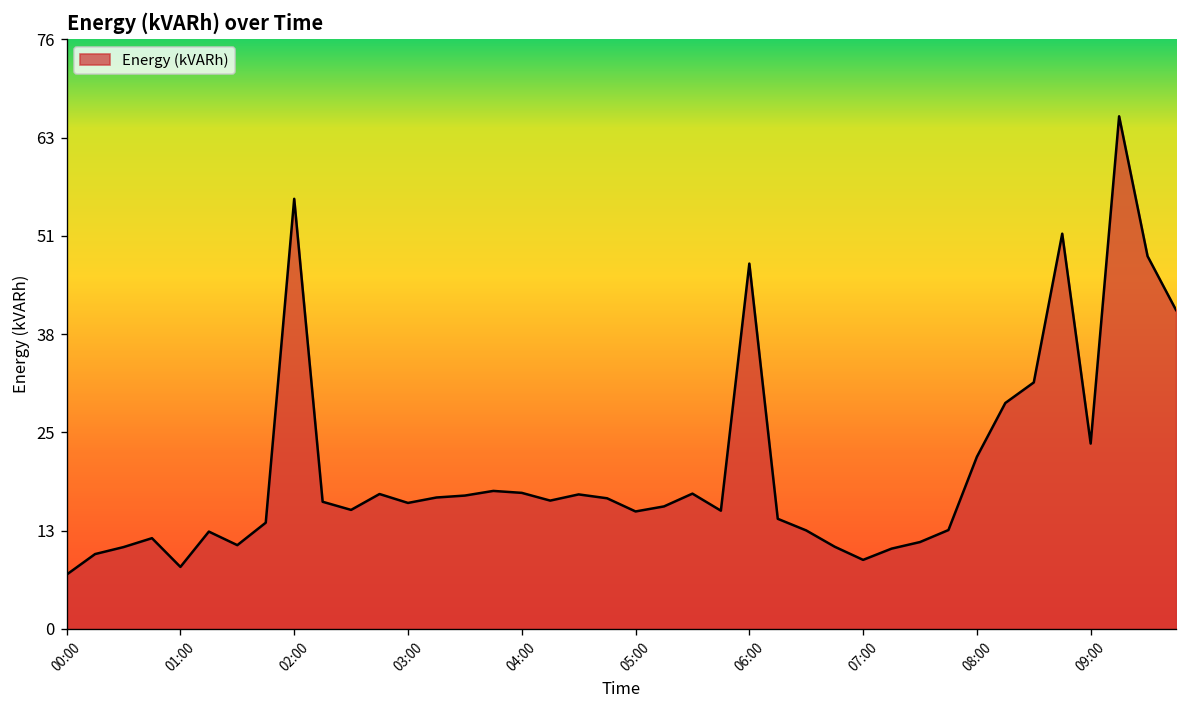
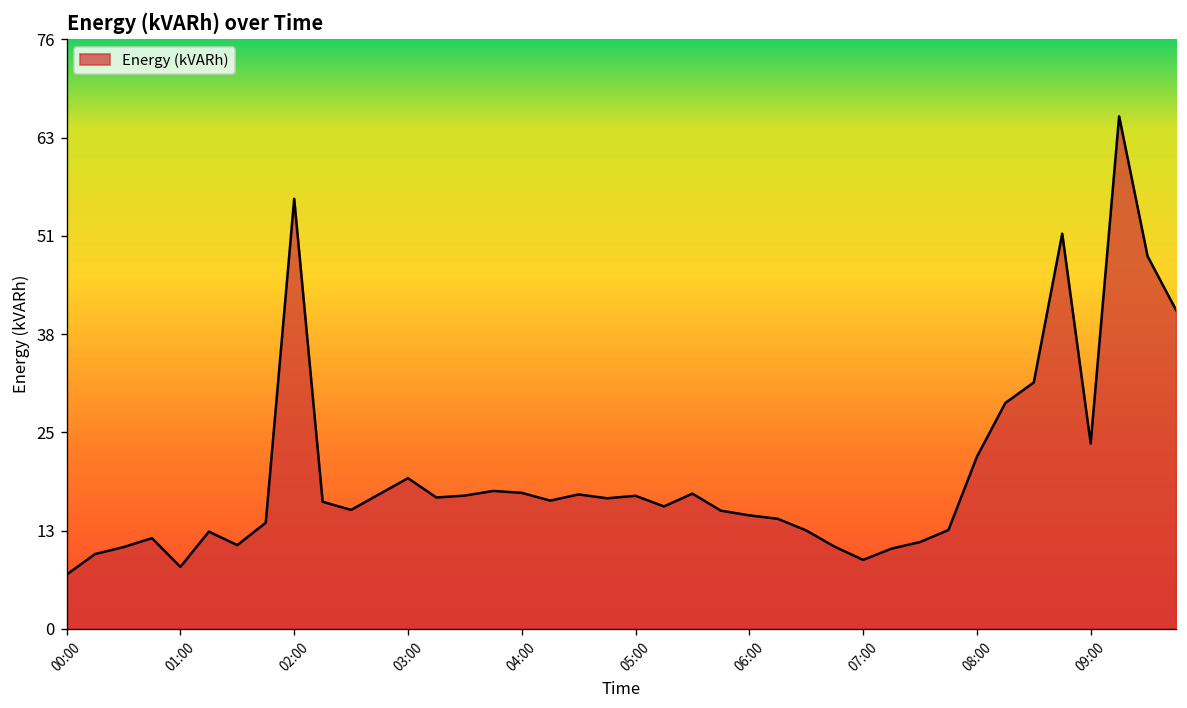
  {
    "00:00": 7,
    "01:00": 8,
    "02:00": 56,
-   "03:00": 16,
+   "03:00": 19,
    "04:00": 18,
-   "05:00": 15,
-   "06:00": 47,
+   "05:00": 17,
+   "06:00": 15,
    "07:00": 9,
    "08:00": 22,
    "09:00": 24
  }
